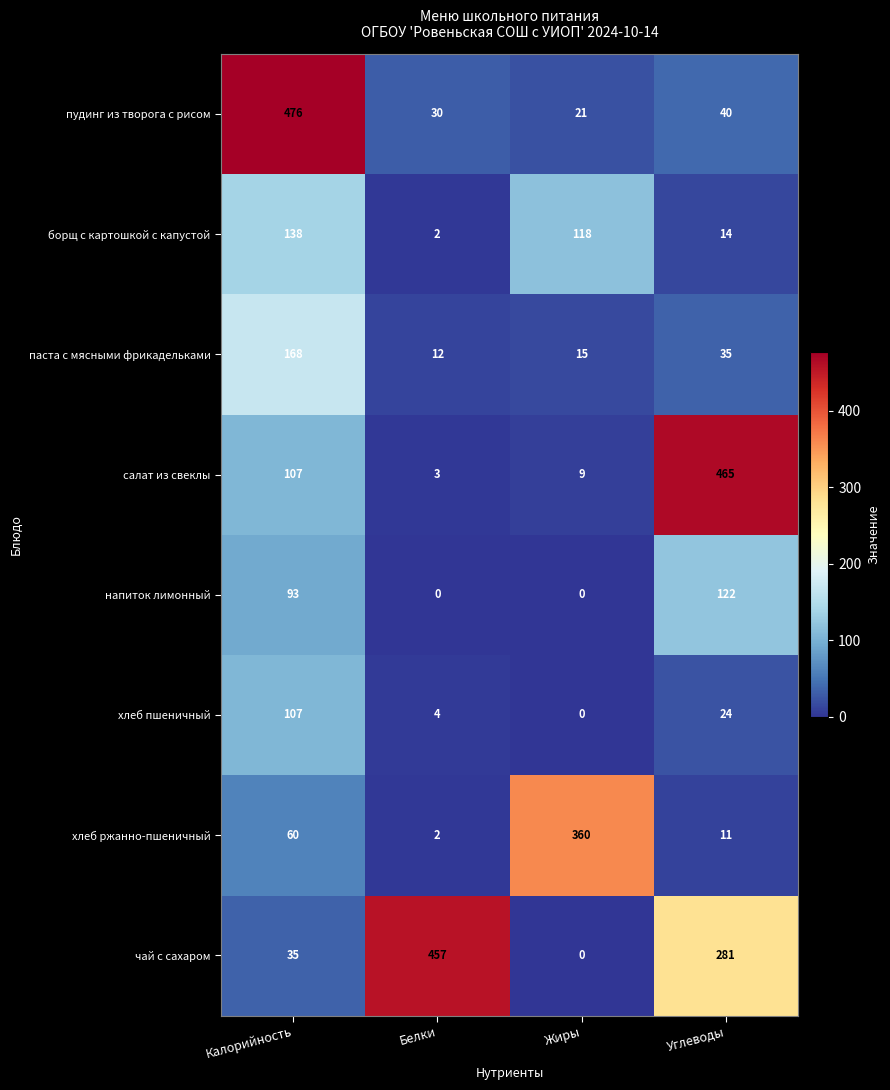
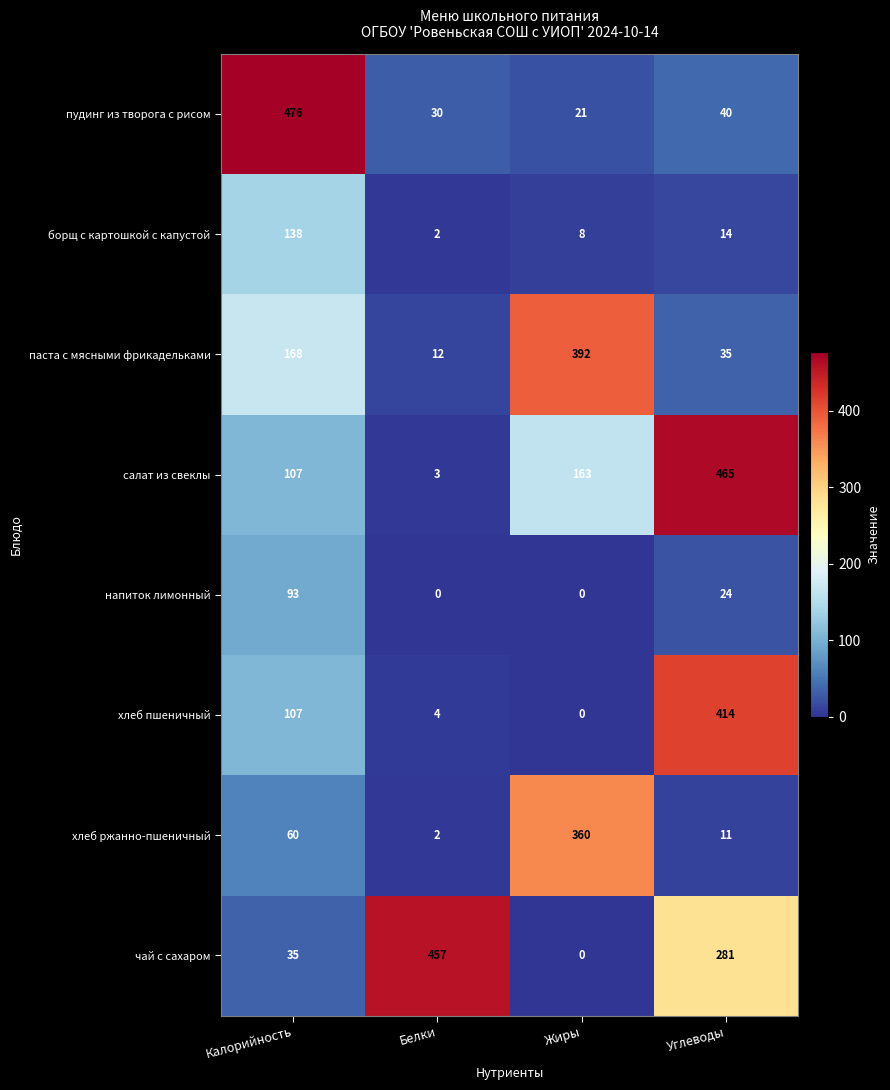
  {
    "пудинг из творога с рисом": {
      "Калорийность": 476,
      "Белки": 30,
      "Жиры": 21,
      "Углеводы": 40
    },
    "борщ с картошкой с капустой": {
      "Калорийность": 138,
      "Белки": 2,
-     "Жиры": 118,
+     "Жиры": 8,
      "Углеводы": 14
    },
    "паста с мясными фрикадельками": {
      "Калорийность": 168,
      "Белки": 12,
-     "Жиры": 15,
+     "Жиры": 392,
      "Углеводы": 35
    },
    "салат из свеклы": {
      "Калорийность": 107,
      "Белки": 3,
-     "Жиры": 9,
+     "Жиры": 163,
      "Углеводы": 465
    },
    "напиток лимонный": {
      "Калорийность": 93,
      "Белки": 0,
      "Жиры": 0,
-     "Углеводы": 122
+     "Углеводы": 24
    },
    "хлеб пшеничный": {
      "Калорийность": 107,
      "Белки": 4,
      "Жиры": 0,
-     "Углеводы": 24
+     "Углеводы": 414
    },
    "хлеб ржанно-пшеничный": {
      "Калорийность": 60,
      "Белки": 2,
      "Жиры": 360,
      "Углеводы": 11
    },
    "чай с сахаром": {
      "Калорийность": 35,
      "Белки": 457,
      "Жиры": 0,
      "Углеводы": 281
    }
  }
